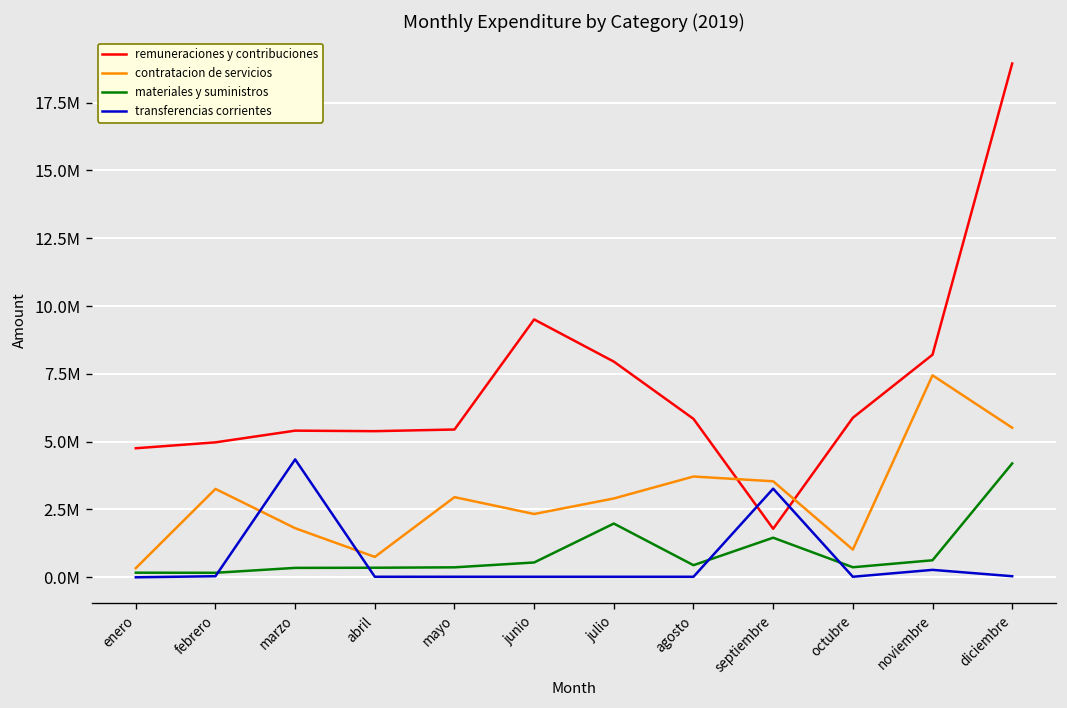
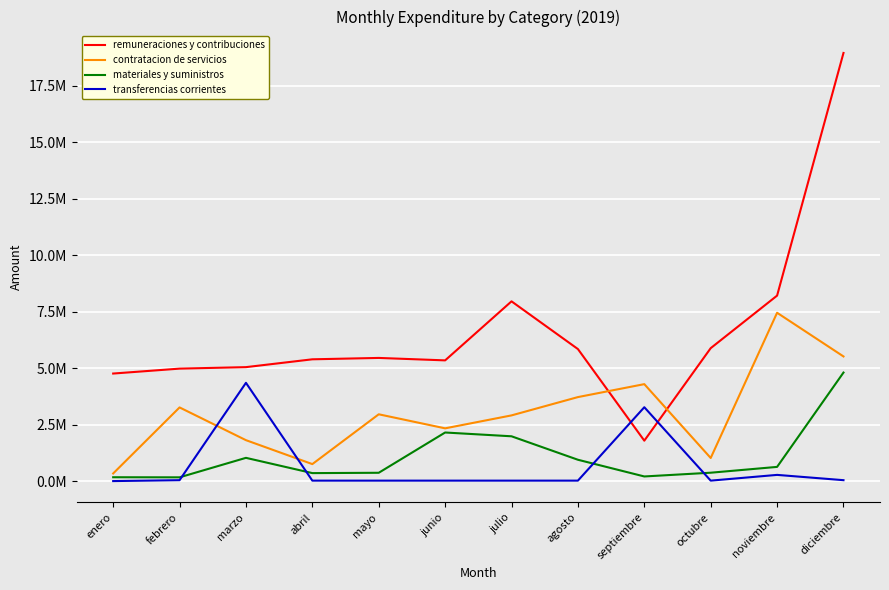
  {
    "remuneraciones y contribuciones": {
      "enero": 4800000,
      "febrero": 5000000,
-     "marzo": 5400000,
+     "marzo": 5000000,
      "abril": 5400000,
      "mayo": 5400000,
-     "junio": 9500000,
+     "junio": 5300000,
      "julio": 8000000,
      "agosto": 5800000,
      "septiembre": 1800000,
      "octubre": 5900000,
      "noviembre": 8200000,
      "diciembre": 18900000
    },
    "contratacion de servicios": {
      "enero": 300000,
      "febrero": 3300000,
      "marzo": 1800000,
      "abril": 800000,
      "mayo": 3000000,
      "junio": 2300000,
      "julio": 2900000,
      "agosto": 3700000,
-     "septiembre": 3500000,
+     "septiembre": 4300000,
      "octubre": 1000000,
      "noviembre": 7400000,
      "diciembre": 5500000
    },
    "materiales y suministros": {
      "enero": 200000,
      "febrero": 200000,
-     "marzo": 300000,
+     "marzo": 1000000,
      "abril": 400000,
      "mayo": 400000,
-     "junio": 500000,
+     "junio": 2100000,
      "julio": 2000000,
-     "agosto": 400000,
-     "septiembre": 1500000,
+     "agosto": 900000,
+     "septiembre": 200000,
      "octubre": 400000,
      "noviembre": 600000,
-     "diciembre": 4200000
+     "diciembre": 4800000
    },
    "transferencias corrientes": {
      "enero": 0,
      "febrero": 0,
      "marzo": 4300000,
      "abril": 0,
      "mayo": 0,
      "junio": 0,
      "julio": 0,
      "agosto": 0,
      "septiembre": 3300000,
      "octubre": 0,
      "noviembre": 300000,
      "diciembre": 0
    }
  }
